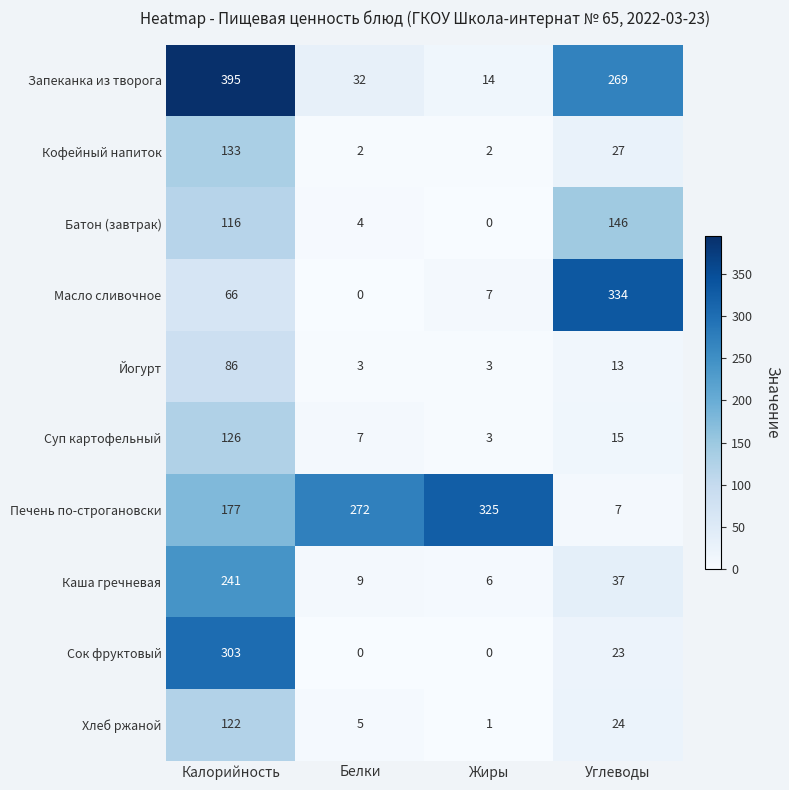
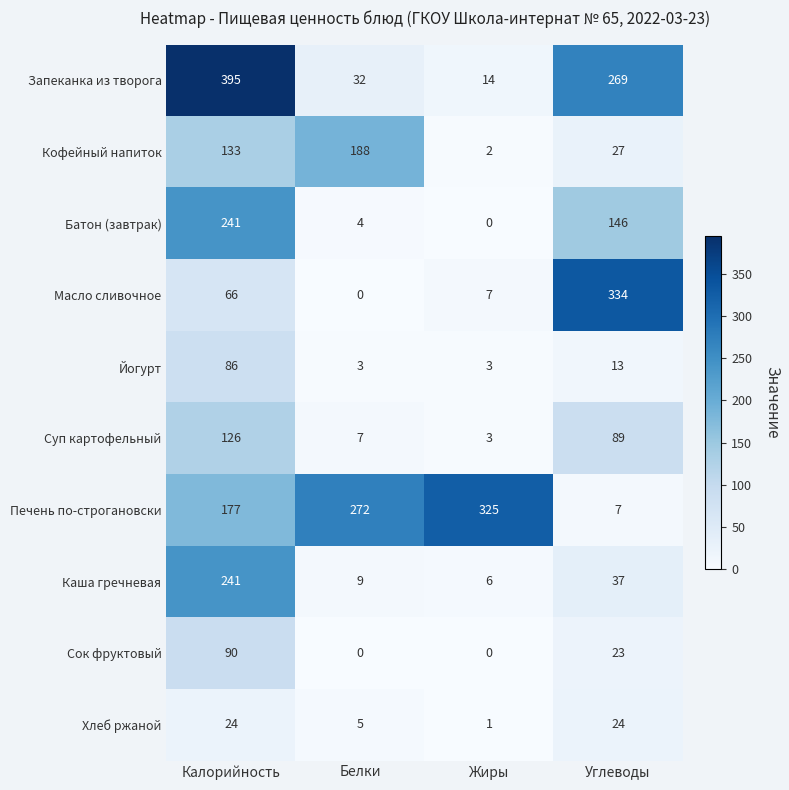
  {
    "Запеканка из творога": {
      "Калорийность": 395,
      "Белки": 32,
      "Жиры": 14,
      "Углеводы": 269
    },
    "Кофейный напиток": {
      "Калорийность": 133,
-     "Белки": 2,
+     "Белки": 188,
      "Жиры": 2,
      "Углеводы": 27
    },
    "Батон (завтрак)": {
-     "Калорийность": 116,
+     "Калорийность": 241,
      "Белки": 4,
      "Жиры": 0,
      "Углеводы": 146
    },
    "Масло сливочное": {
      "Калорийность": 66,
      "Белки": 0,
      "Жиры": 7,
      "Углеводы": 334
    },
    "Йогурт": {
      "Калорийность": 86,
      "Белки": 3,
      "Жиры": 3,
      "Углеводы": 13
    },
    "Суп картофельный": {
      "Калорийность": 126,
      "Белки": 7,
      "Жиры": 3,
-     "Углеводы": 15
+     "Углеводы": 89
    },
    "Печень по-строгановски": {
      "Калорийность": 177,
      "Белки": 272,
      "Жиры": 325,
      "Углеводы": 7
    },
    "Каша гречневая": {
      "Калорийность": 241,
      "Белки": 9,
      "Жиры": 6,
      "Углеводы": 37
    },
    "Сок фруктовый": {
-     "Калорийность": 303,
+     "Калорийность": 90,
      "Белки": 0,
      "Жиры": 0,
      "Углеводы": 23
    },
    "Хлеб ржаной": {
-     "Калорийность": 122,
+     "Калорийность": 24,
      "Белки": 5,
      "Жиры": 1,
      "Углеводы": 24
    }
  }
